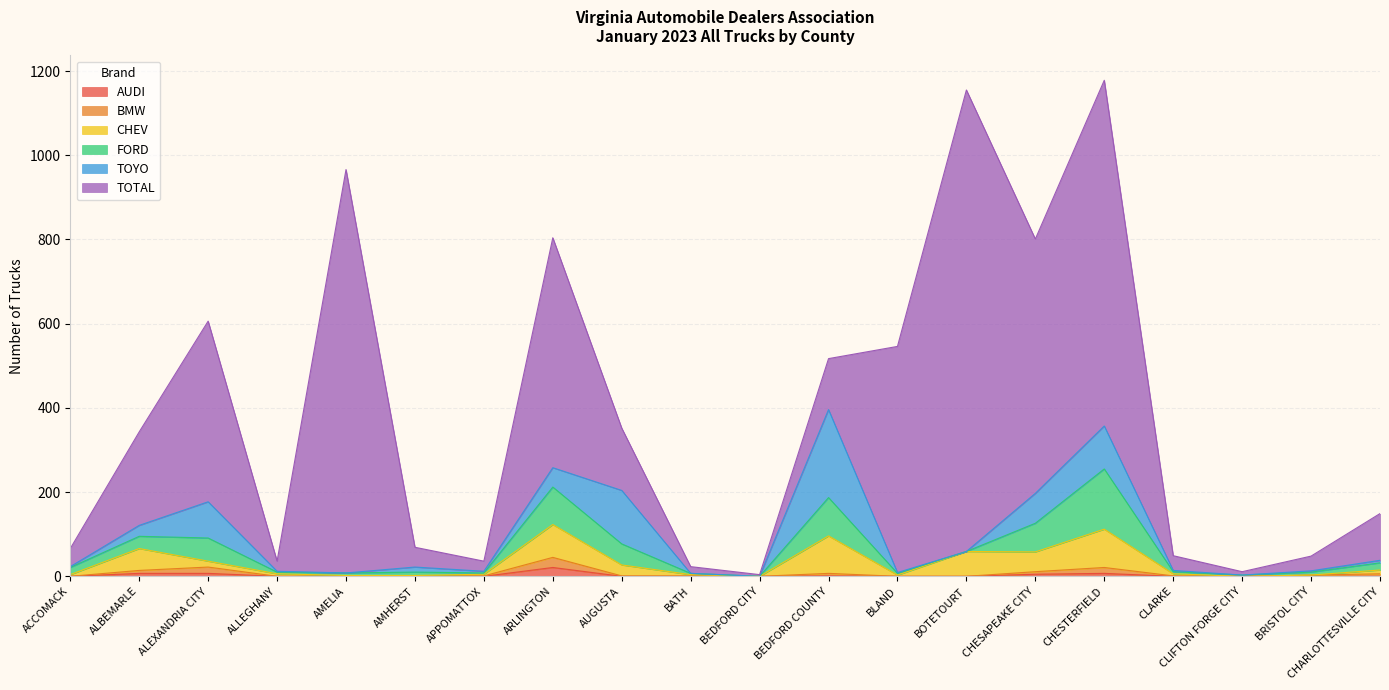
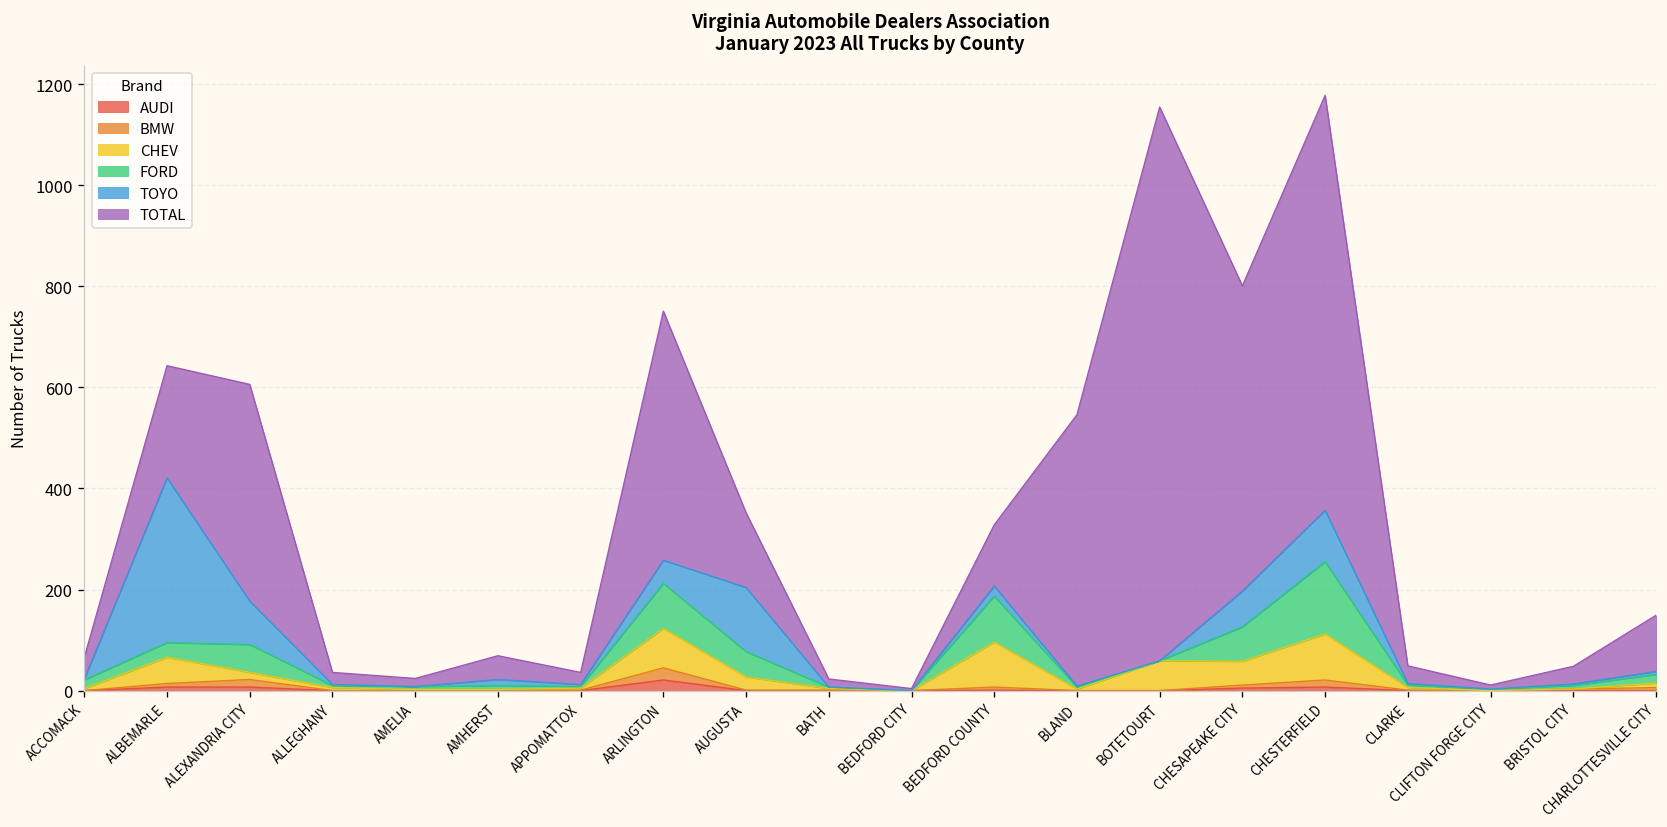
  {
    "CHEV": {
      "ALBEMARLE": 50,
      "ALEXANDRIA CITY": 10,
      "ARLINGTON": 80,
      "AUGUSTA": 30,
      "BEDFORD COUNTY": 90,
      "CHESAPEAKE CITY": 50,
      "CHESTERFIELD": 90,
      "CHARLOTTESVILLE CITY": 10
    },
    "FORD": {
      "ALBEMARLE": 30,
      "ALEXANDRIA CITY": 60,
      "AMHERST": 10,
      "ARLINGTON": 90,
      "AUGUSTA": 50,
      "BEDFORD COUNTY": 90,
      "CHESAPEAKE CITY": 70,
      "CHESTERFIELD": 140
    },
    "TOYO": {
-     "ALBEMARLE": 30,
+     "ALBEMARLE": 330,
      "ALEXANDRIA CITY": 90,
      "AMHERST": 10,
      "ARLINGTON": 50,
      "AUGUSTA": 130,
-     "BEDFORD COUNTY": 210,
+     "BEDFORD COUNTY": 20,
      "CHESAPEAKE CITY": 70,
      "CHESTERFIELD": 100
    },
    "TOTAL": {
      "ACCOMACK": 40,
      "ALBEMARLE": 220,
      "ALEXANDRIA CITY": 430,
      "ALLEGHANY": 20,
-     "AMELIA": 960,
+     "AMELIA": 20,
      "AMHERST": 50,
      "APPOMATTOX": 20,
-     "ARLINGTON": 550,
+     "ARLINGTON": 490,
      "AUGUSTA": 150,
      "BATH": 20,
      "BEDFORD COUNTY": 120,
      "BLAND": 540,
      "BOTETOURT": 1100,
      "CHESAPEAKE CITY": 600,
      "CHESTERFIELD": 820,
      "CLARKE": 40,
      "CLIFTON FORGE CITY": 10,
      "BRISTOL CITY": 40,
      "CHARLOTTESVILLE CITY": 110
    }
  }
